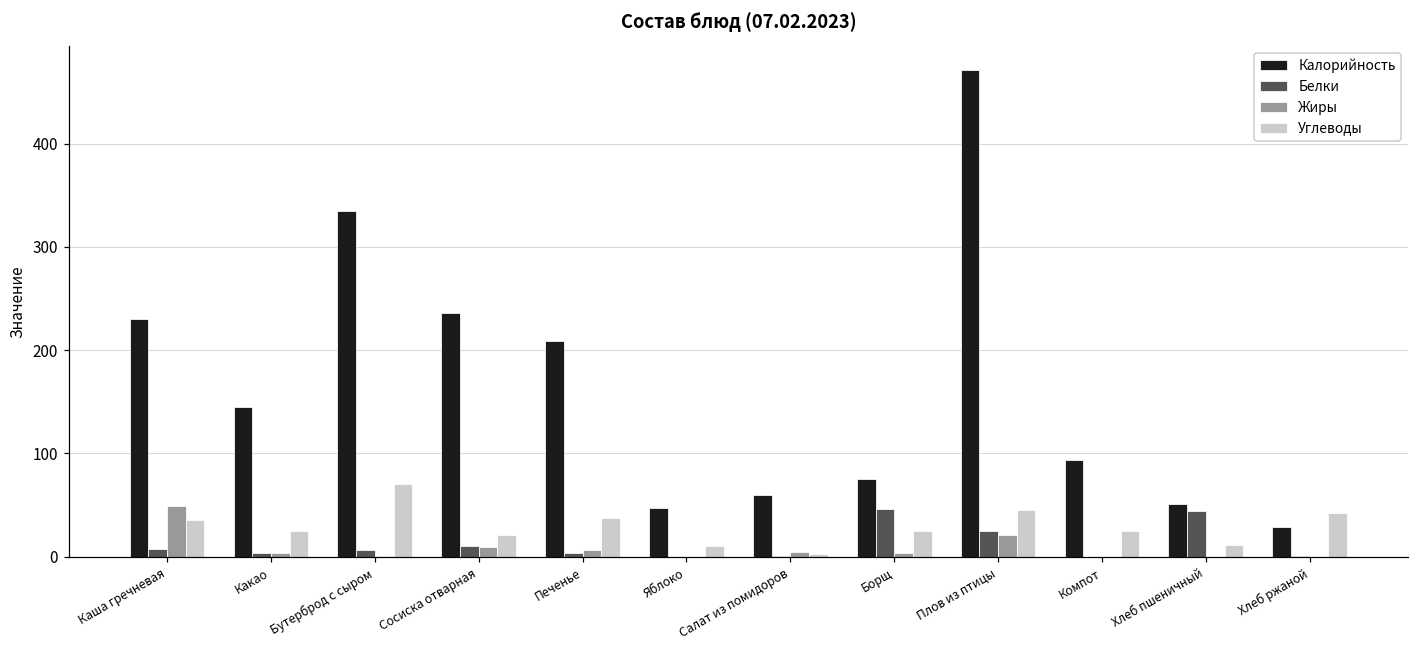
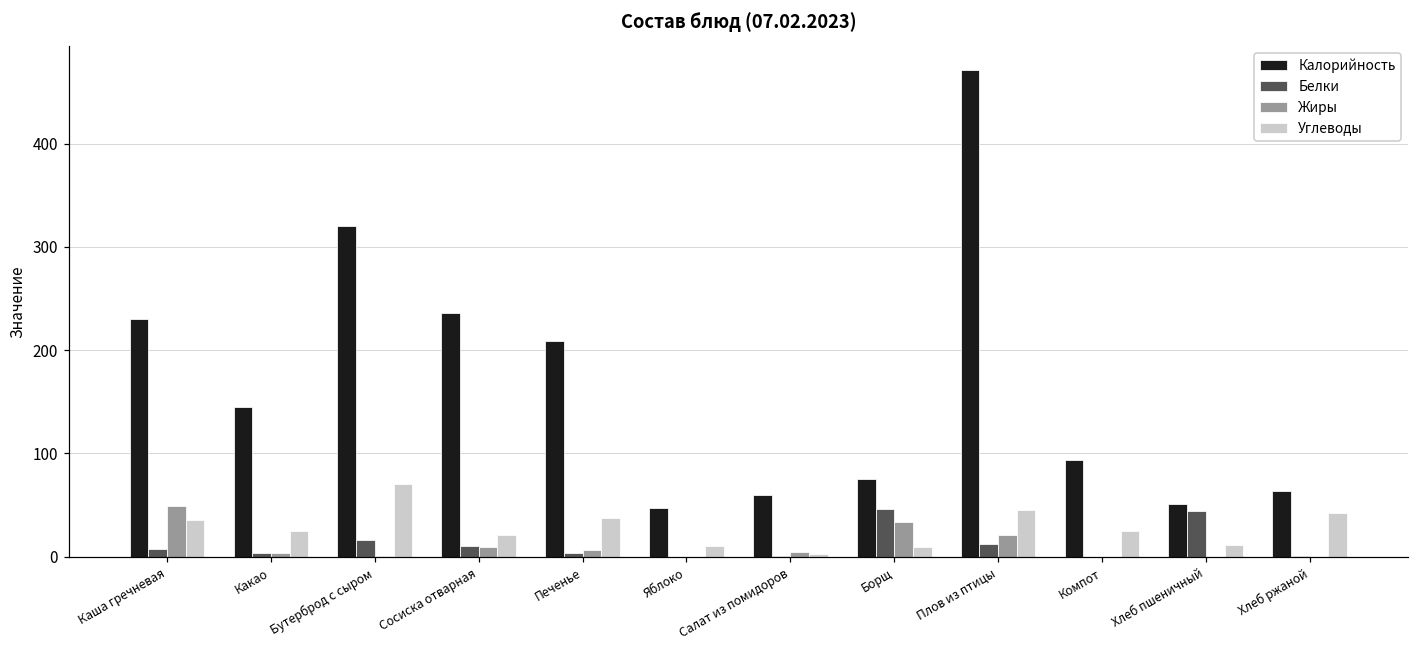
  {
    "Калорийность": {
      "Каша гречневая": 230,
      "Какао": 150,
-     "Бутерброд с сыром": 340,
+     "Бутерброд с сыром": 320,
      "Сосиска отварная": 240,
      "Печенье": 210,
      "Яблоко": 50,
      "Салат из помидоров": 60,
      "Борщ": 80,
      "Плов из птицы": 470,
      "Компот": 90,
      "Хлеб пшеничный": 50,
-     "Хлеб ржаной": 30
+     "Хлеб ржаной": 60
    },
    "Белки": {
      "Каша гречневая": 10,
      "Какао": 0,
-     "Бутерброд с сыром": 10,
+     "Бутерброд с сыром": 20,
      "Сосиска отварная": 10,
      "Печенье": 0,
      "Яблоко": 0,
      "Борщ": 50,
-     "Плов из птицы": 30,
+     "Плов из птицы": 10,
      "Компот": 0,
      "Хлеб пшеничный": 40
    },
    "Жиры": {
      "Каша гречневая": 50,
      "Какао": 0,
      "Сосиска отварная": 10,
      "Печенье": 10,
      "Яблоко": 0,
      "Салат из помидоров": 0,
-     "Борщ": 0,
+     "Борщ": 30,
      "Плов из птицы": 20,
      "Компот": 0,
      "Хлеб пшеничный": 0,
      "Хлеб ржаной": 0
    },
    "Углеводы": {
      "Каша гречневая": 40,
      "Какао": 30,
      "Бутерброд с сыром": 70,
      "Сосиска отварная": 20,
      "Печенье": 40,
      "Яблоко": 10,
      "Салат из помидоров": 0,
-     "Борщ": 30,
+     "Борщ": 10,
      "Плов из птицы": 50,
      "Компот": 30,
      "Хлеб пшеничный": 10,
      "Хлеб ржаной": 40
    }
  }
